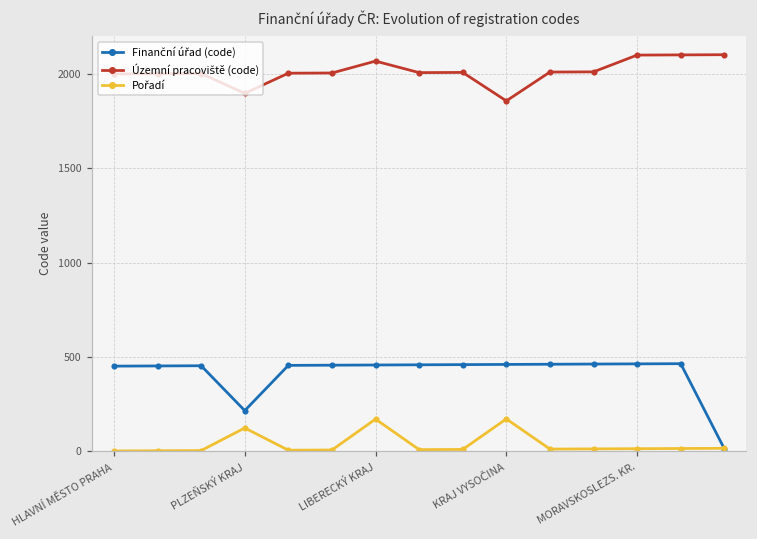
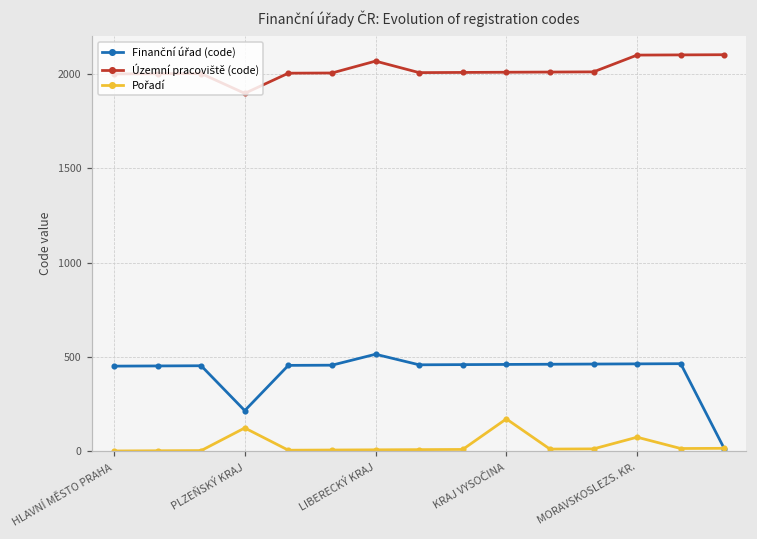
  {
    "Finanční úřad (code)": {
      "HLAVNÍ MĚSTO PRAHA": 450,
      "PLZEŇSKÝ KRAJ": 220,
-     "LIBERECKÝ KRAJ": 460,
+     "LIBERECKÝ KRAJ": 510,
      "KRAJ VYSOČINA": 460,
      "MORAVSKOSLEZS. KR.": 460
    },
    "Územní pracoviště (code)": {
      "LIBERECKÝ KRAJ": 2070,
-     "KRAJ VYSOČINA": 1860,
+     "KRAJ VYSOČINA": 2010,
      "MORAVSKOSLEZS. KR.": 2100
    },
    "Pořadí": {
      "HLAVNÍ MĚSTO PRAHA": 0,
      "PLZEŇSKÝ KRAJ": 120,
-     "LIBERECKÝ KRAJ": 170,
+     "LIBERECKÝ KRAJ": 10,
      "KRAJ VYSOČINA": 170,
-     "MORAVSKOSLEZS. KR.": 10
+     "MORAVSKOSLEZS. KR.": 70
    }
  }
